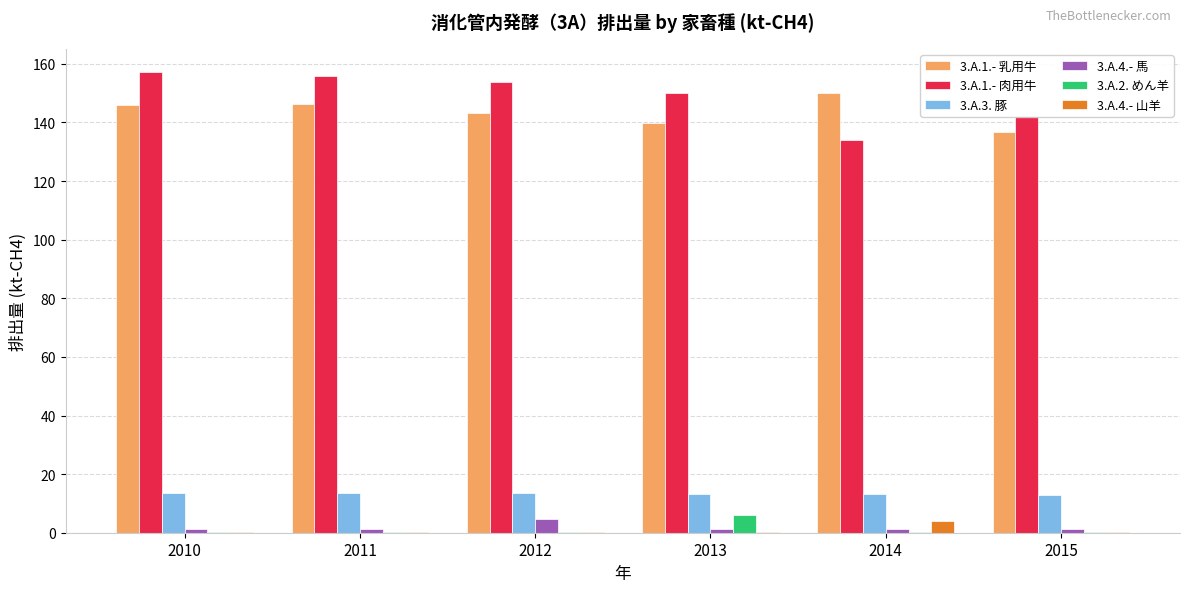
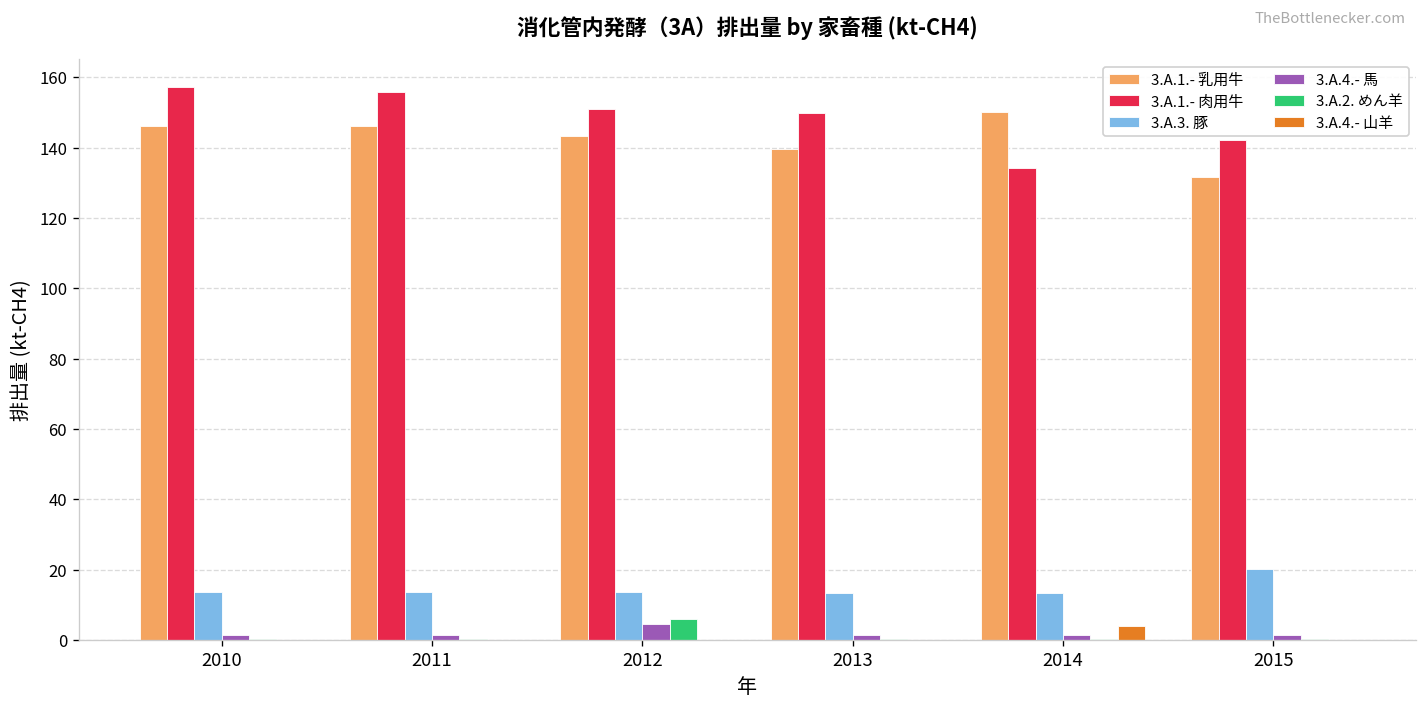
  {
    "3.A.1.- 乳用牛": {
      "2010": 146,
      "2011": 146,
      "2012": 143,
      "2013": 140,
      "2014": 150,
-     "2015": 137
+     "2015": 132
    },
    "3.A.1.- 肉用牛": {
      "2010": 157,
      "2011": 156,
-     "2012": 154,
+     "2012": 151,
      "2013": 150,
      "2014": 134
    },
    "3.A.3. 豚": {
      "2010": 14,
      "2011": 14,
      "2012": 14,
      "2013": 13,
      "2014": 13,
-     "2015": 13
+     "2015": 20
    },
    "3.A.4.- 馬": {
      "2010": 1,
      "2011": 1,
      "2012": 5,
      "2013": 1,
      "2014": 1,
      "2015": 1
    },
    "3.A.2. めん羊": {
-     "2012": 0,
-     "2013": 6
+     "2012": 6,
+     "2013": 0
    },
    "3.A.4.- 山羊": {
      "2014": 4
    }
  }
